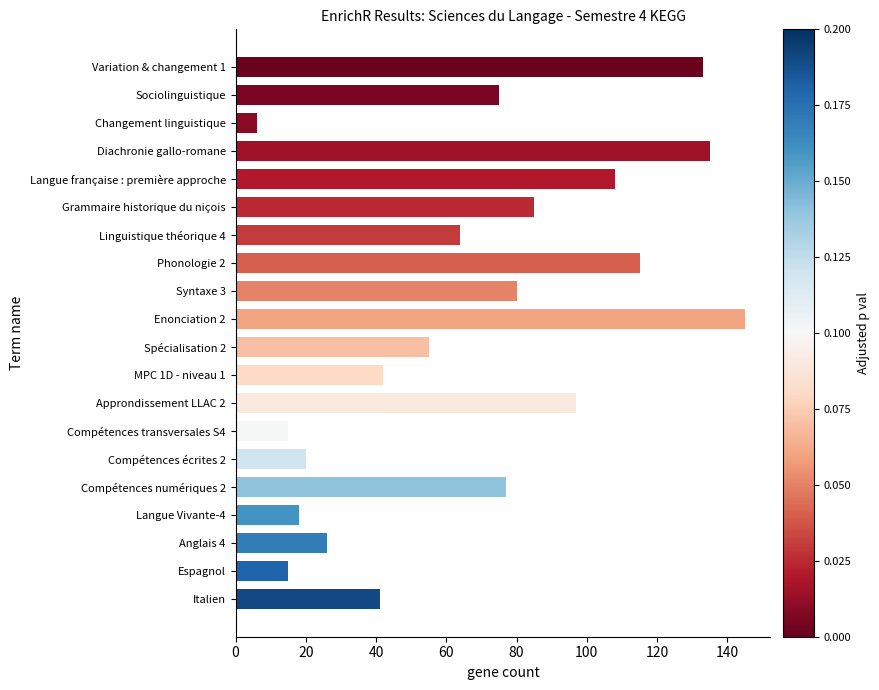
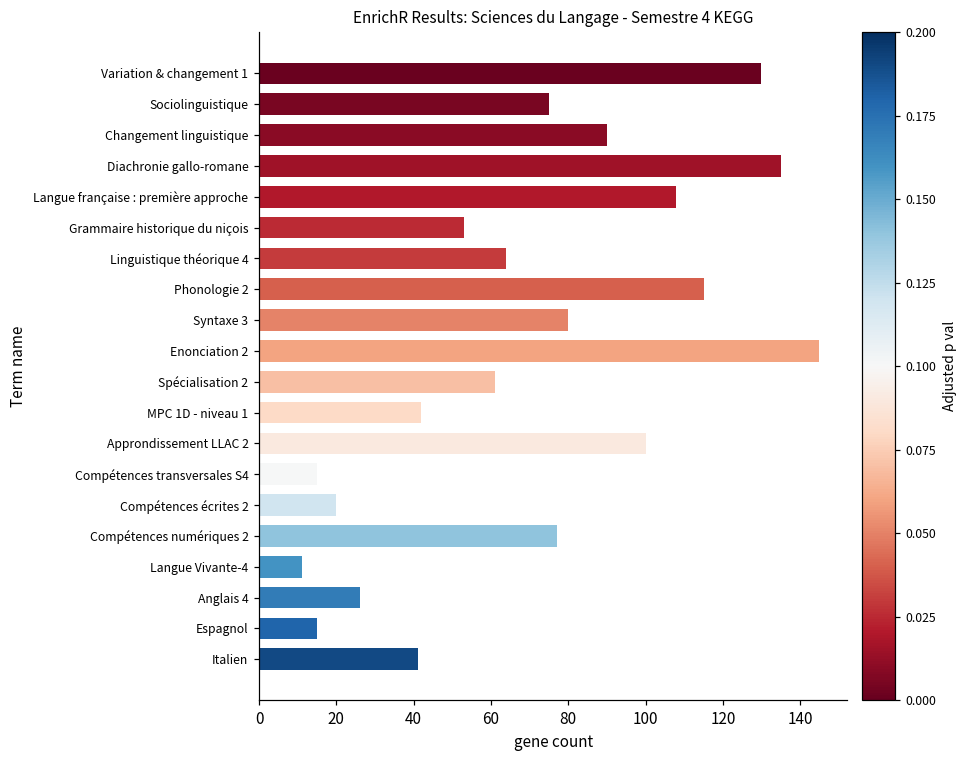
  {
-   "Variation & changement 1": 133,
+   "Variation & changement 1": 130,
    "Sociolinguistique": 75,
-   "Changement linguistique": 6,
+   "Changement linguistique": 90,
    "Diachronie gallo-romane": 135,
    "Langue française : première approche": 108,
-   "Grammaire historique du niçois": 85,
+   "Grammaire historique du niçois": 53,
    "Linguistique théorique 4": 64,
    "Phonologie 2": 115,
    "Syntaxe 3": 80,
    "Enonciation 2": 145,
-   "Spécialisation 2": 55,
+   "Spécialisation 2": 61,
    "MPC 1D - niveau 1": 42,
-   "Approndissement LLAC 2": 97,
+   "Approndissement LLAC 2": 100,
    "Compétences transversales S4": 15,
    "Compétences écrites 2": 20,
    "Compétences numériques 2": 77,
-   "Langue Vivante-4": 18,
+   "Langue Vivante-4": 11,
    "Anglais 4": 26,
    "Espagnol": 15,
    "Italien": 41
  }
